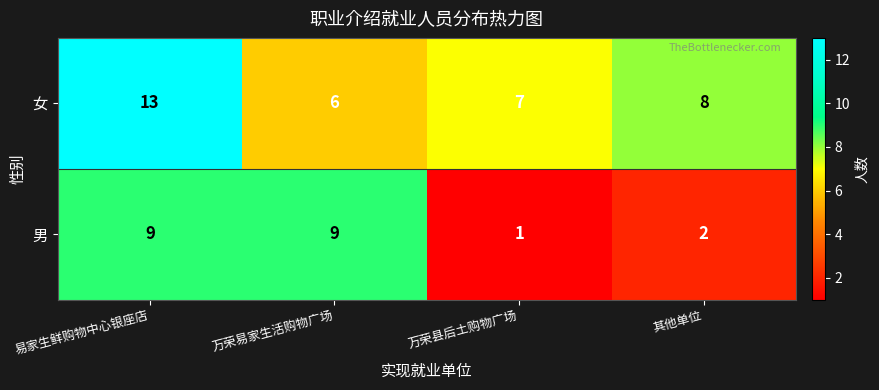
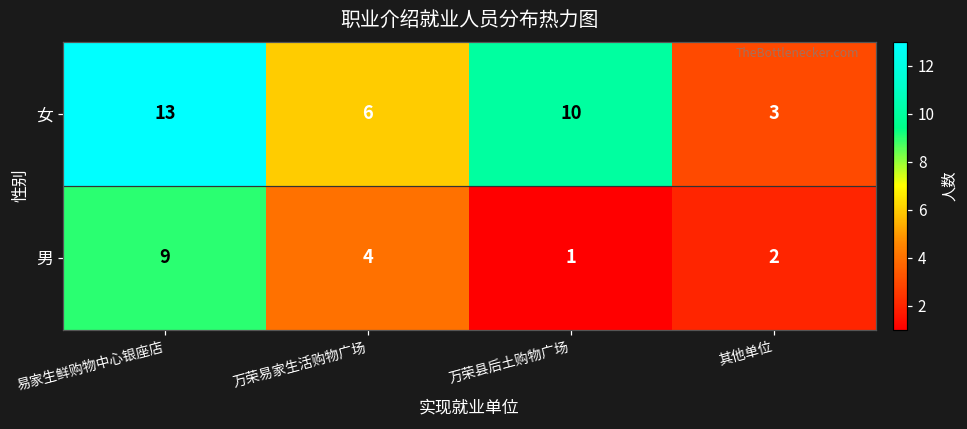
  {
    "女": {
      "易家生鲜购物中心银座店": 13,
      "万荣易家生活购物广场": 6,
-     "万荣县后土购物广场": 7,
-     "其他单位": 8
+     "万荣县后土购物广场": 10,
+     "其他单位": 3
    },
    "男": {
      "易家生鲜购物中心银座店": 9,
-     "万荣易家生活购物广场": 9,
+     "万荣易家生活购物广场": 4,
      "万荣县后土购物广场": 1,
      "其他单位": 2
    }
  }
